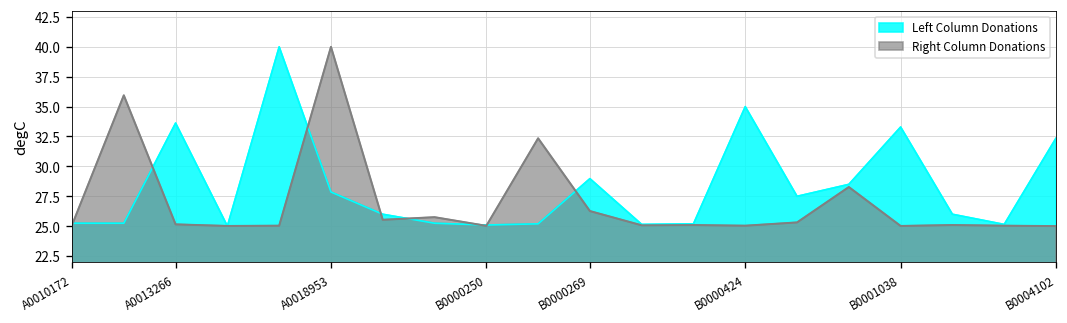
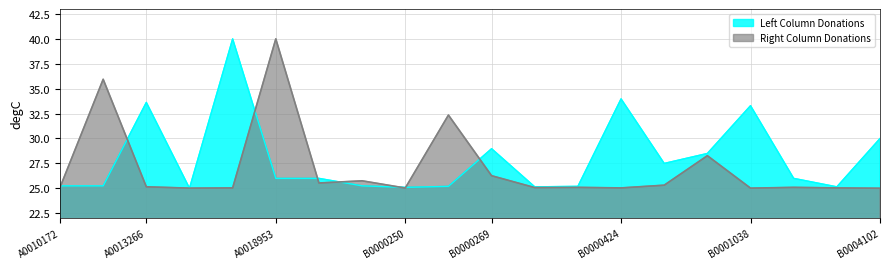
  {
    "Left Column Donations": {
      "A0013266": 34,
-     "A0018953": 28,
+     "A0018953": 26,
      "B0000269": 29,
-     "B0000424": 35,
+     "B0000424": 34,
      "B0001038": 33,
-     "B0004102": 32
+     "B0004102": 30
    },
    "Right Column Donations": {
      "A0013266": 25,
      "A0018953": 40,
      "B0000269": 26,
      "B0000424": 25,
      "B0001038": 25,
      "B0004102": 25
    }
  }
